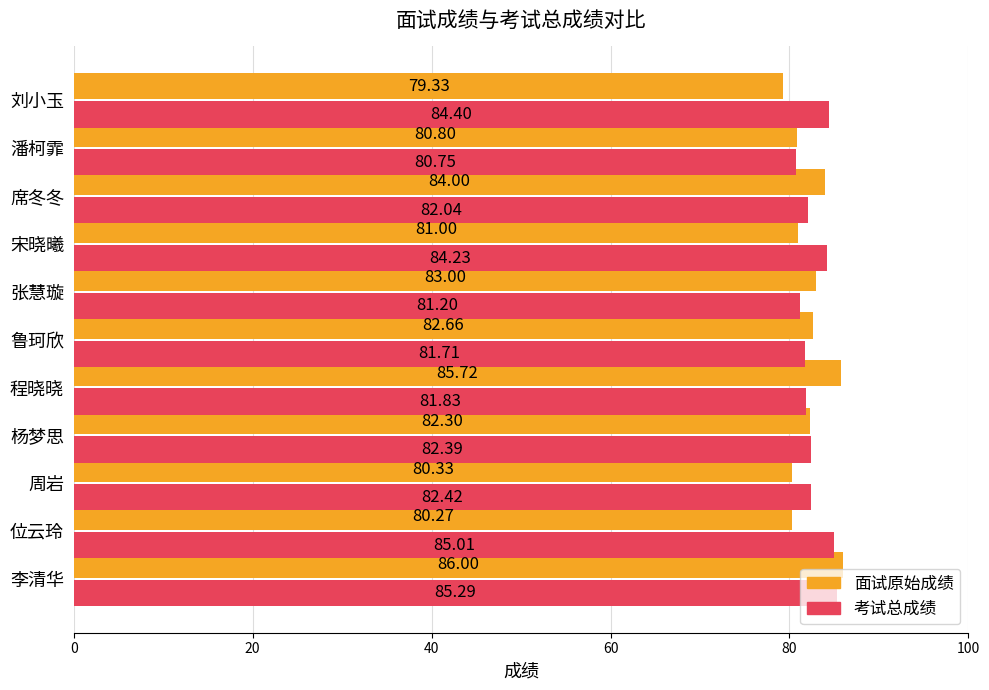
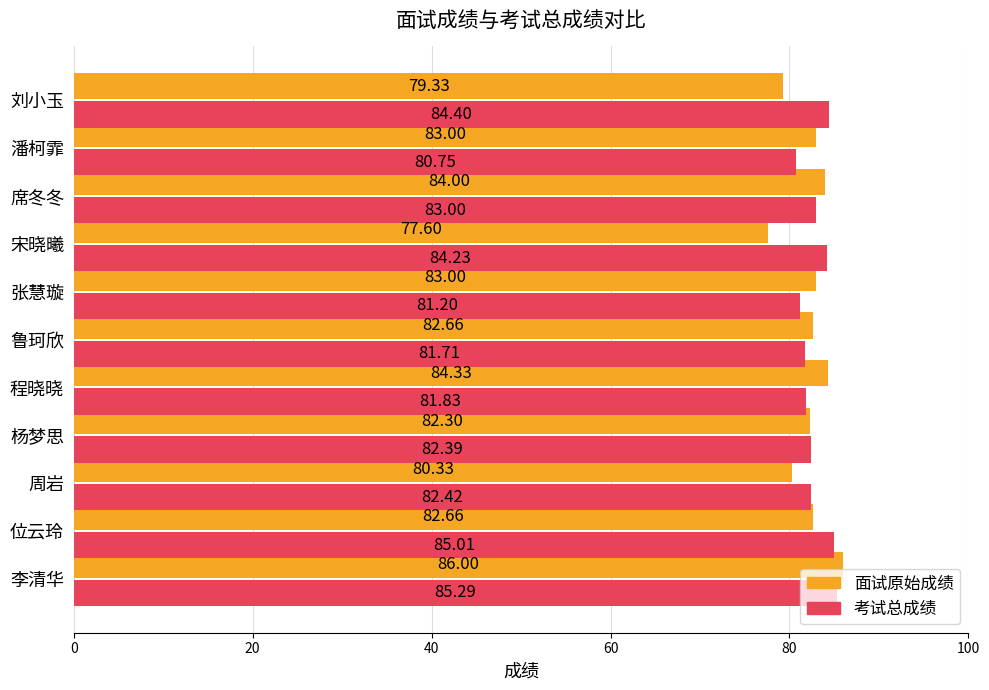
  {
    "面试原始成绩": {
      "刘小玉": 79.33,
-     "潘柯霏": 80.80,
+     "潘柯霏": 83.00,
      "席冬冬": 84.00,
-     "宋晓曦": 81.00,
+     "宋晓曦": 77.60,
      "张慧璇": 83.00,
      "鲁珂欣": 82.66,
-     "程晓晓": 85.72,
+     "程晓晓": 84.33,
      "杨梦思": 82.30,
      "周岩": 80.33,
-     "位云玲": 80.27,
+     "位云玲": 82.66,
      "李清华": 86.00
    },
    "考试总成绩": {
      "刘小玉": 84.40,
      "潘柯霏": 80.75,
-     "席冬冬": 82.04,
+     "席冬冬": 83.00,
      "宋晓曦": 84.23,
      "张慧璇": 81.20,
      "鲁珂欣": 81.71,
      "程晓晓": 81.83,
      "杨梦思": 82.39,
      "周岩": 82.42,
      "位云玲": 85.01
    }
  }
